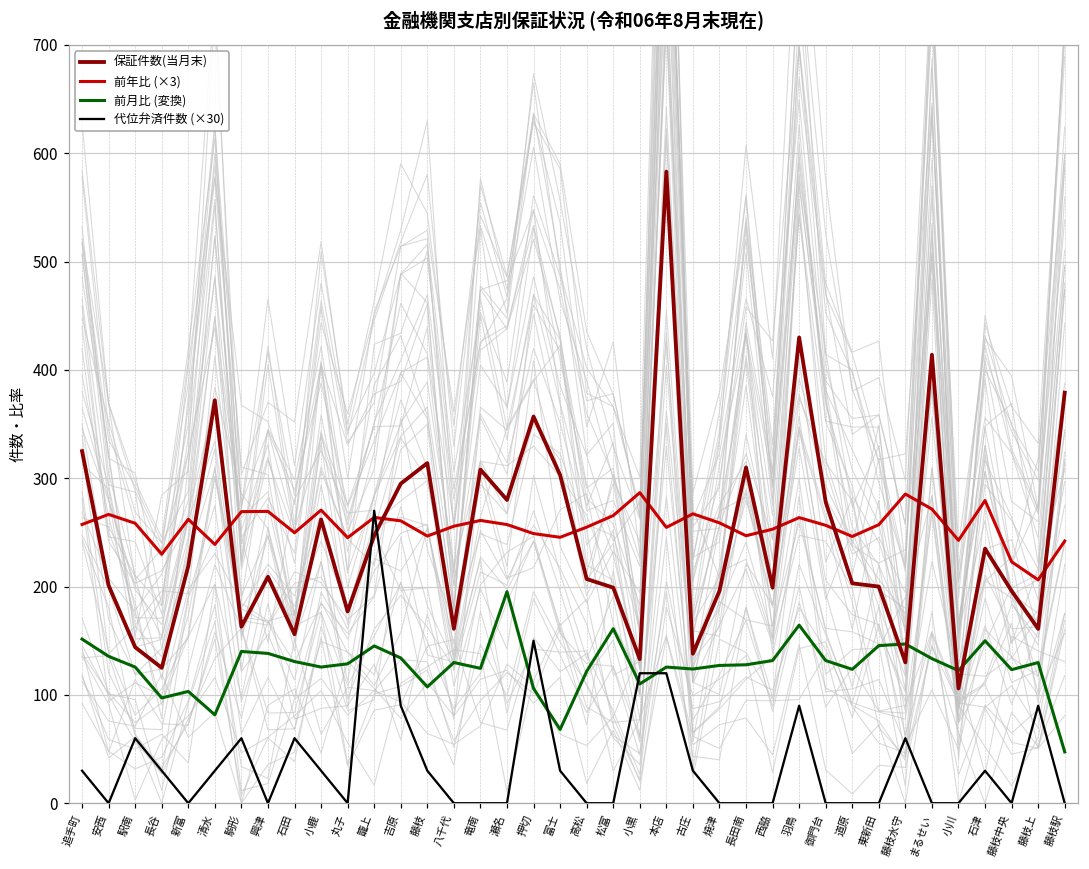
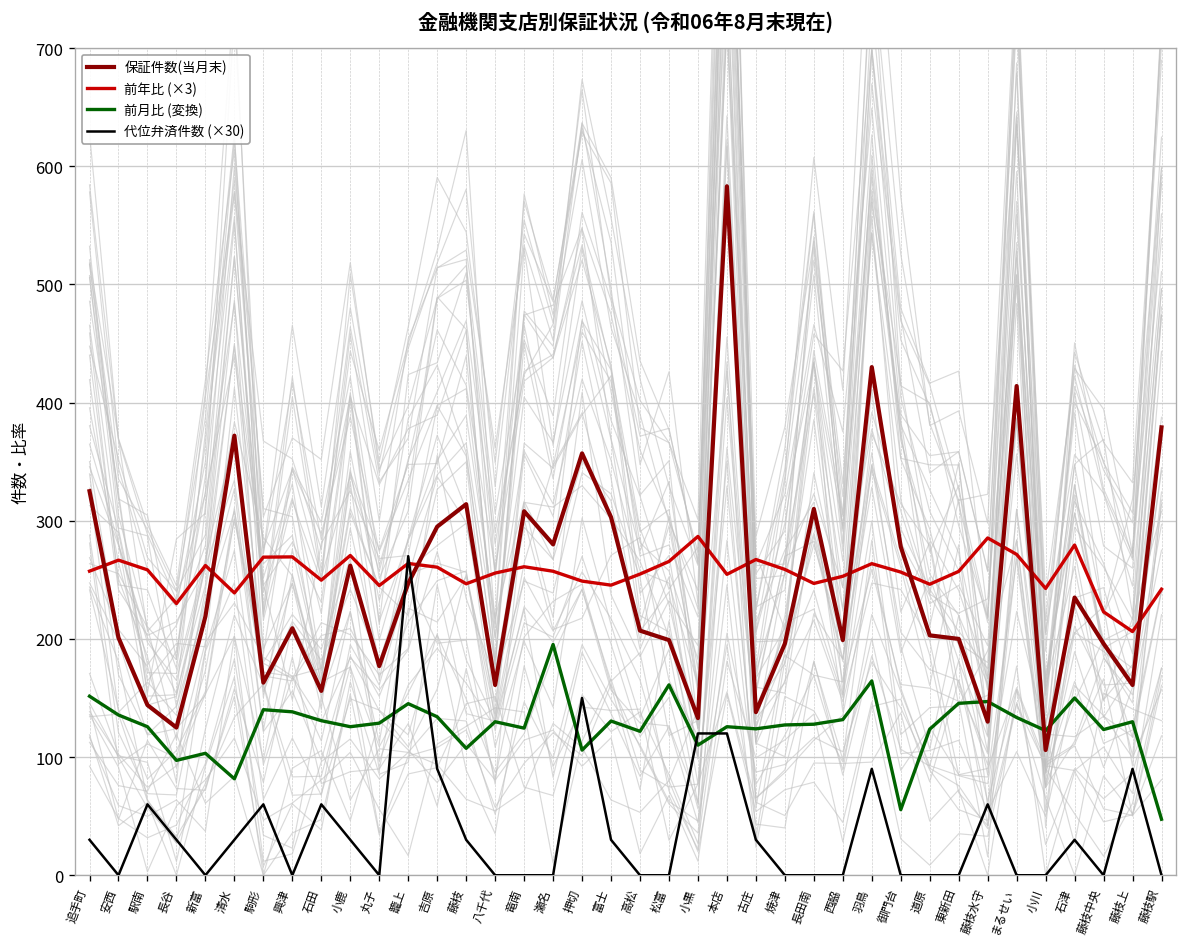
  {
    "保証件数(当月末)": {
      "新富": 220,
      "興津": 210,
      "小鹿": 260,
      "丸子": 180,
      "吉原": 300,
      "藤枝": 310,
      "八千代": 160,
      "竜南": 310,
      "瀬名": 280,
      "押切": 360,
      "松富": 200,
      "古庄": 140,
      "焼津": 200,
      "長田南": 310,
      "羽鳥": 430,
      "御門台": 280,
      "道原": 200,
      "東新田": 200,
      "藤枝水守": 130,
      "まるせい": 410
    },
    "前年比 (×3)": {
      "追手町": 260,
      "清水": 240,
      "興津": 270,
      "籠上": 260,
      "吉原": 260,
      "藤枝": 250,
      "八千代": 260,
      "竜南": 260,
      "瀬名": 260,
      "富士": 250,
      "松富": 270,
      "小黒": 290,
      "本店": 250,
      "古庄": 270,
      "長田南": 250,
      "西脇": 250,
      "御門台": 260,
      "道原": 250,
      "藤枝水守": 290,
      "小川": 240,
      "石津": 280
    },
    "前月比 (変換)": {
      "追手町": 150,
      "駅南": 130,
      "新富": 100,
      "駒形": 140,
      "興津": 140,
      "小鹿": 130,
      "籠上": 150,
      "藤枝": 110,
      "竜南": 120,
-     "富士": 70,
+     "富士": 130,
      "高松": 120,
      "松富": 160,
      "小黒": 110,
      "本店": 130,
      "焼津": 130,
      "長田南": 130,
      "西脇": 130,
      "羽鳥": 160,
-     "御門台": 130,
+     "御門台": 60,
      "藤枝水守": 150,
      "まるせい": 130,
      "石津": 150,
      "藤枝中央": 120,
      "藤枝上": 130,
      "藤枝駅": 50
    },
    "代位弁済件数 (×30)": {
      "追手町": 30,
      "安西": 0,
      "新富": 0,
      "清水": 30,
      "駒形": 60,
      "興津": 0,
      "石田": 60,
      "小鹿": 30,
      "丸子": 0,
      "藤枝": 30,
      "八千代": 0,
      "竜南": 0,
      "瀬名": 0,
      "押切": 150,
      "富士": 30,
      "高松": 0,
      "松富": 0,
      "本店": 120,
      "焼津": 0,
      "長田南": 0,
      "西脇": 0,
      "羽鳥": 90,
      "御門台": 0,
      "道原": 0,
      "東新田": 0,
      "藤枝水守": 60,
      "まるせい": 0,
      "石津": 30,
      "藤枝中央": 0,
      "藤枝駅": 0
    }
  }
